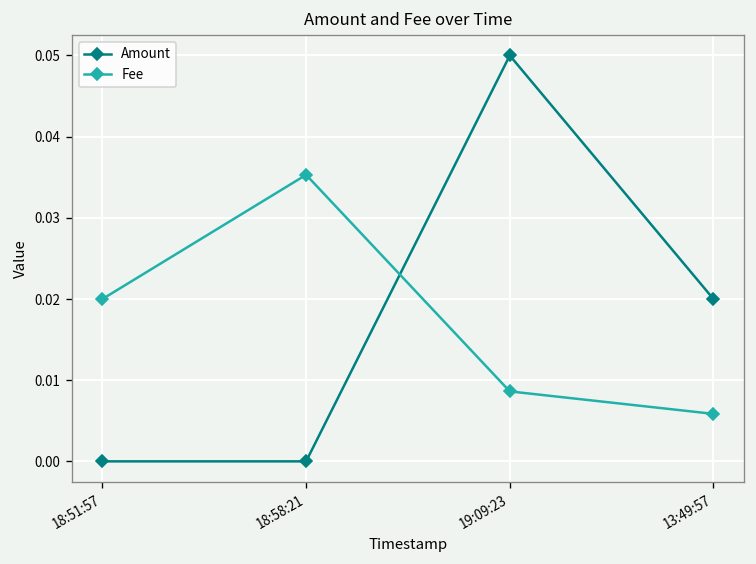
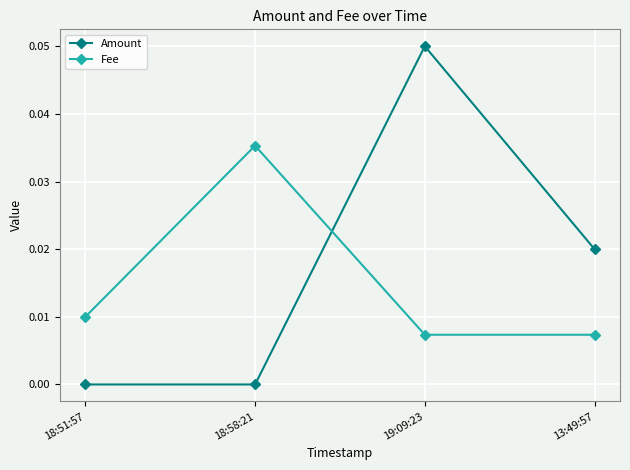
  {
    "Amount": {
      "18:51:57": 0.000,
      "18:58:21": 0.000,
      "19:09:23": 0.050,
      "13:49:57": 0.020
    },
    "Fee": {
-     "18:51:57": 0.02,
+     "18:51:57": 0.01,
      "18:58:21": 0.035,
-     "19:09:23": 0.009,
-     "13:49:57": 0.006
+     "19:09:23": 0.007,
+     "13:49:57": 0.007
    }
  }
